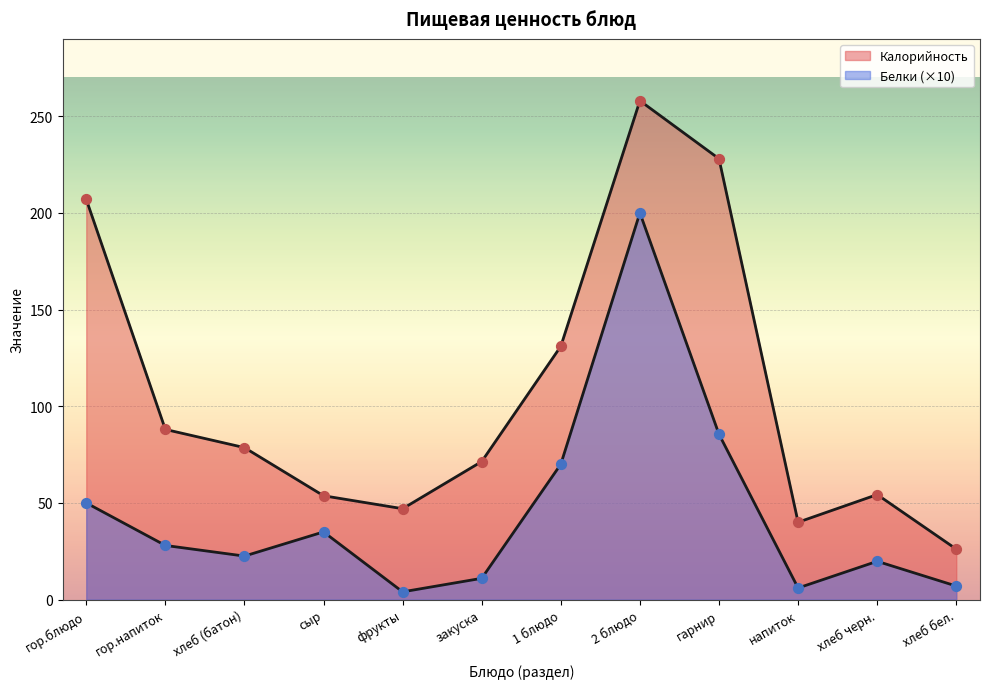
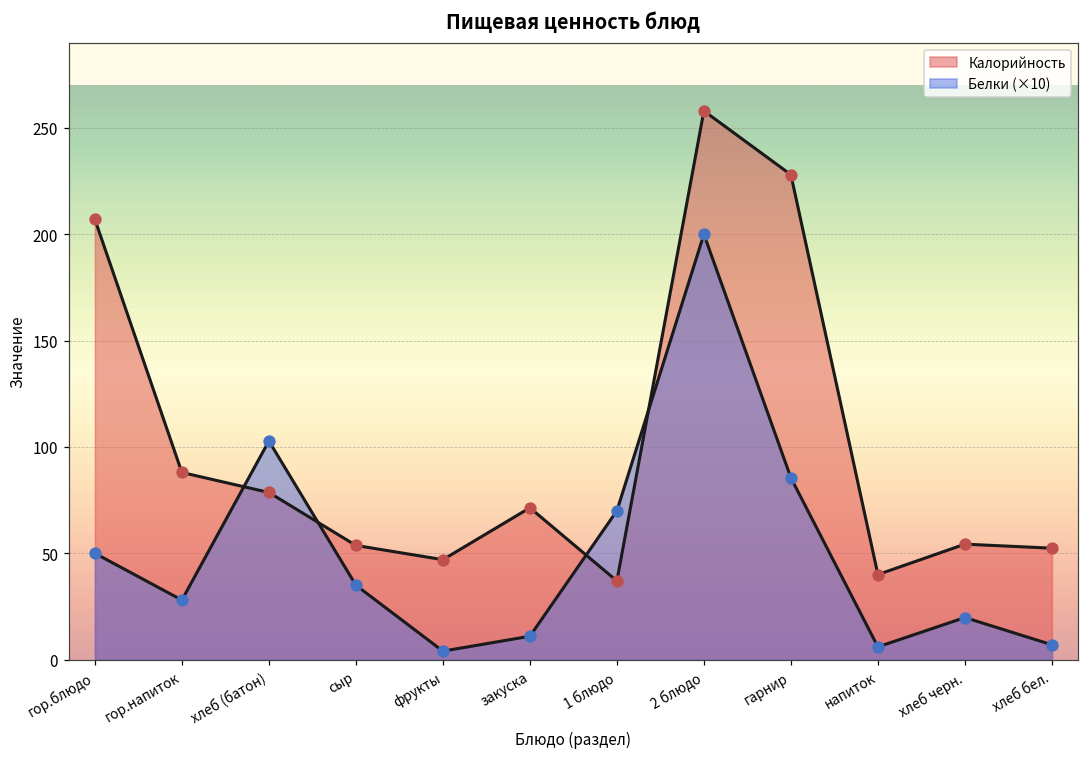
  {
    "Калорийность": {
      "гор.блюдо": 207,
      "гор.напиток": 88,
      "хлеб (батон)": 79,
      "сыр": 54,
      "фрукты": 47,
      "закуска": 71,
-     "1 блюдо": 131,
+     "1 блюдо": 37,
      "2 блюдо": 258,
      "гарнир": 228,
      "напиток": 40,
      "хлеб черн.": 54,
-     "хлеб бел.": 26
+     "хлеб бел.": 52
    },
    "Белки (×10)": {
      "гор.блюдо": 50,
      "гор.напиток": 28,
-     "хлеб (батон)": 23,
+     "хлеб (батон)": 103,
      "сыр": 35,
      "фрукты": 4,
      "закуска": 11,
      "1 блюдо": 70,
      "2 блюдо": 200,
      "гарнир": 86,
      "напиток": 6,
      "хлеб черн.": 20,
      "хлеб бел.": 7
    }
  }
